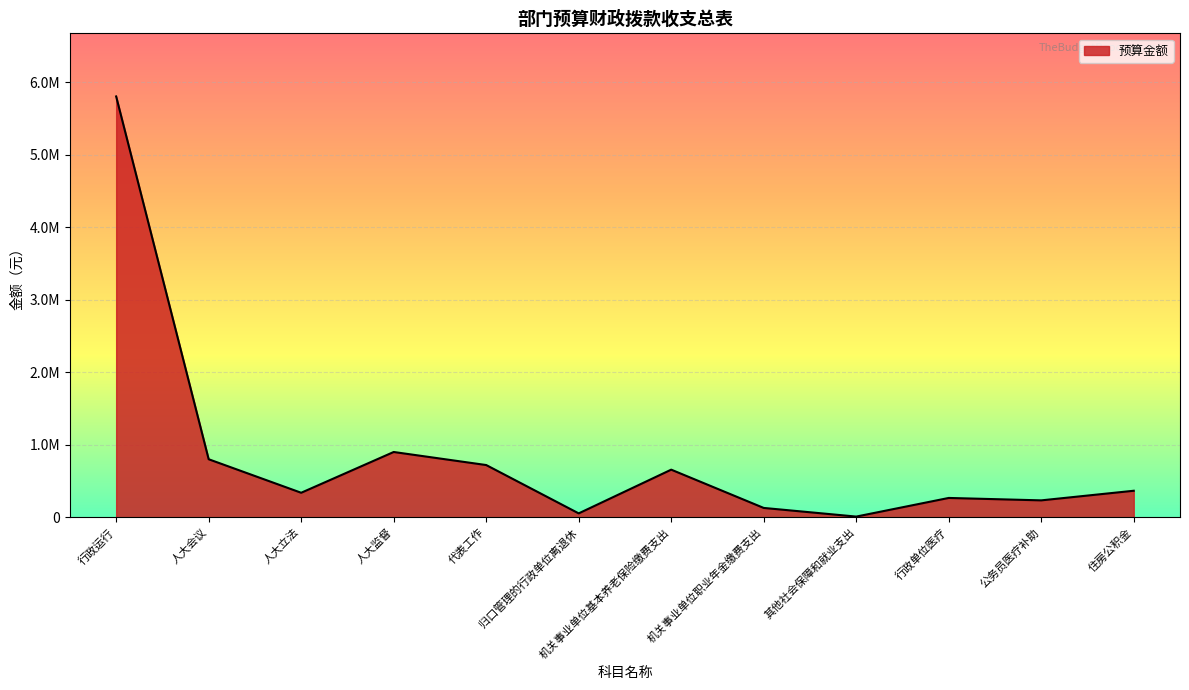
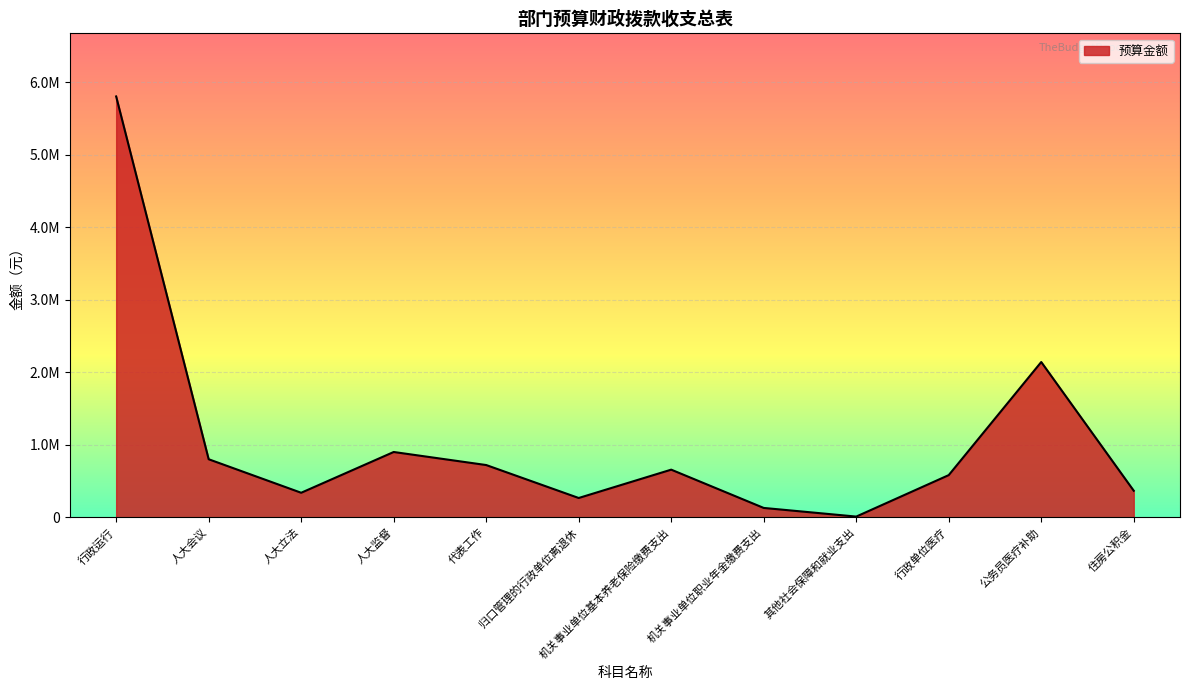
  {
    "行政运行": 5800000,
    "人大会议": 800000,
    "人大立法": 300000,
    "人大监督": 900000,
    "代表工作": 700000,
-   "归口管理的行政单位离退休": 100000,
+   "归口管理的行政单位离退休": 300000,
    "机关事业单位基本养老保险缴费支出": 700000,
    "机关事业单位职业年金缴费支出": 100000,
    "其他社会保障和就业支出": 0,
-   "行政单位医疗": 300000,
-   "公务员医疗补助": 200000,
+   "行政单位医疗": 600000,
+   "公务员医疗补助": 2100000,
    "住房公积金": 400000
  }
